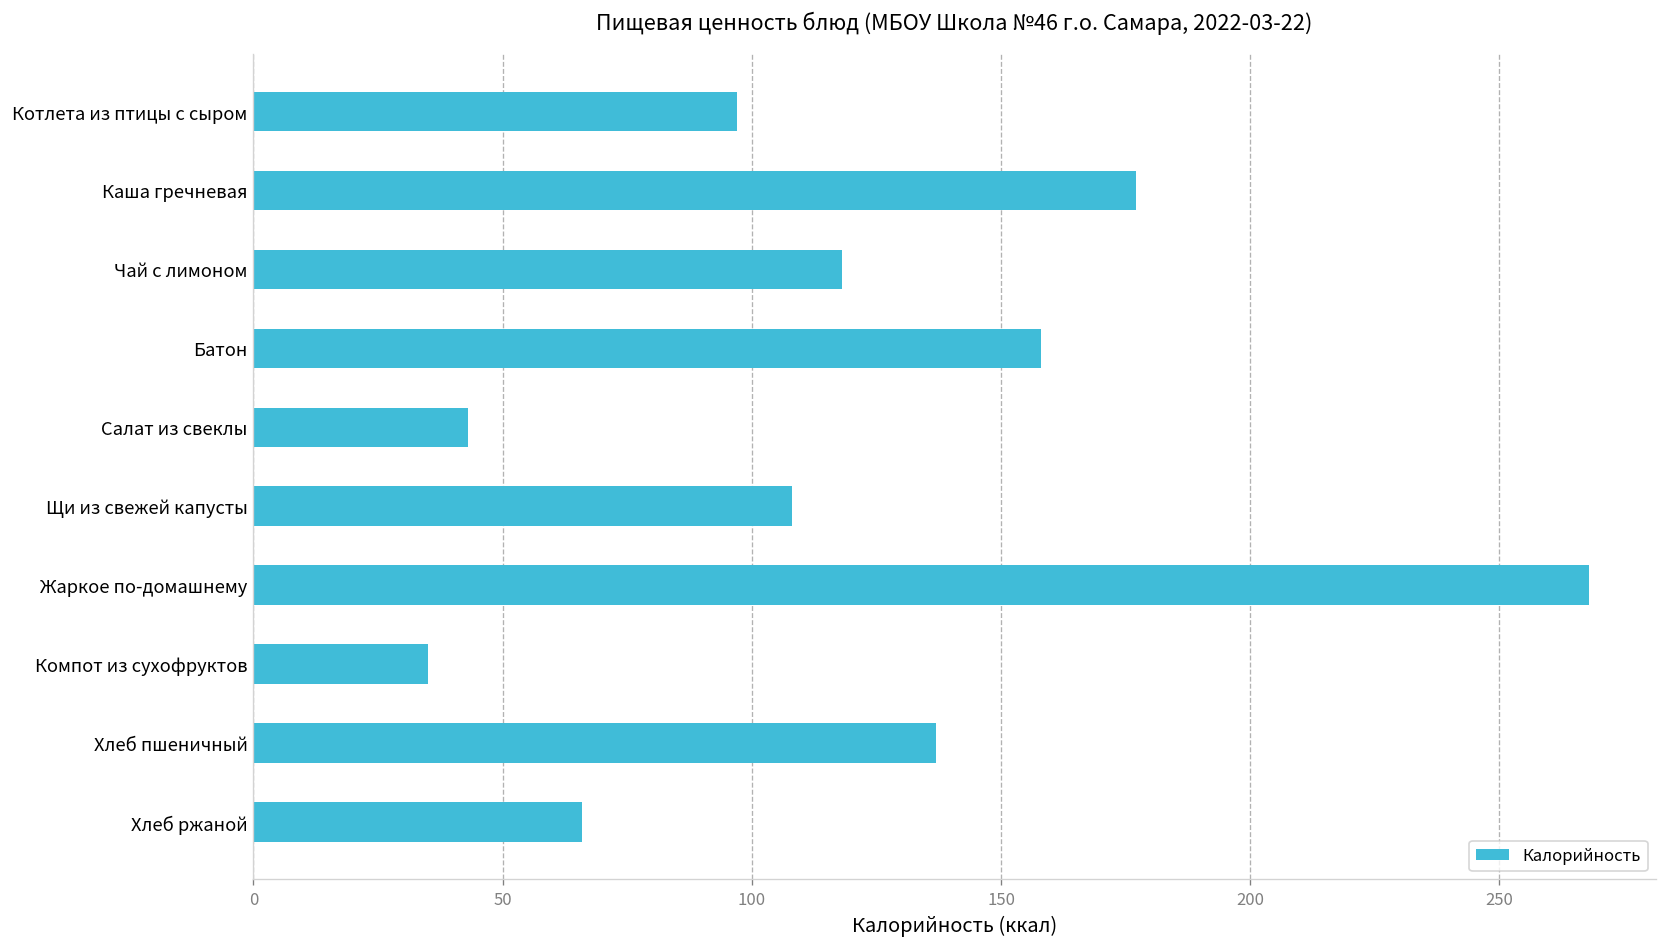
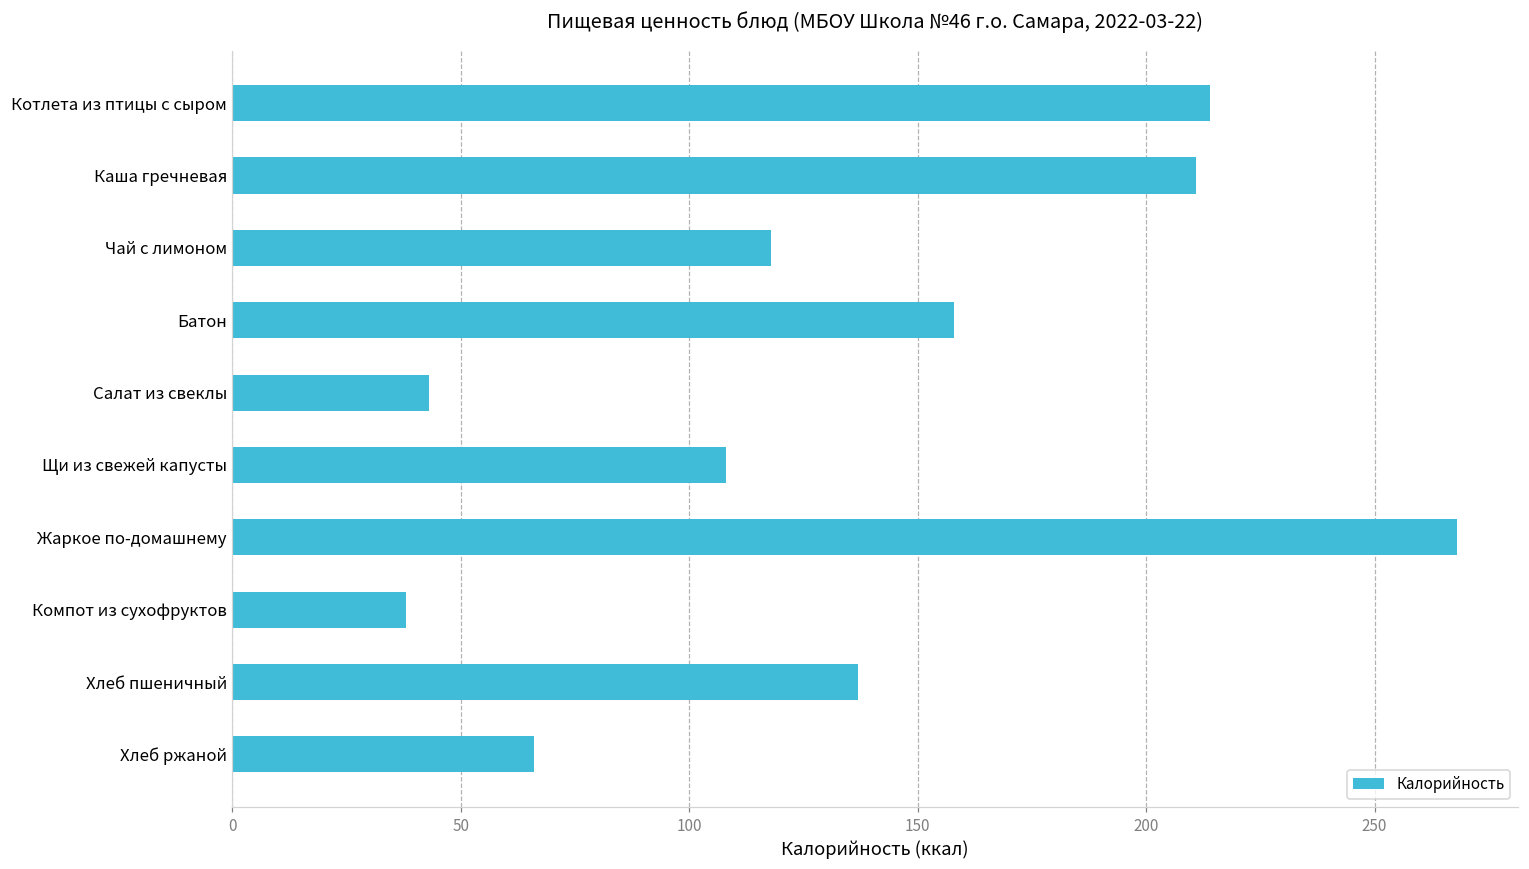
  {
-   "Котлета из птицы с сыром": 97,
-   "Каша гречневая": 177,
+   "Котлета из птицы с сыром": 214,
+   "Каша гречневая": 211,
    "Чай с лимоном": 118,
    "Батон": 158,
    "Салат из свеклы": 43,
    "Щи из свежей капусты": 108,
    "Жаркое по-домашнему": 268,
-   "Компот из сухофруктов": 35,
+   "Компот из сухофруктов": 38,
    "Хлеб пшеничный": 137,
    "Хлеб ржаной": 66
  }
